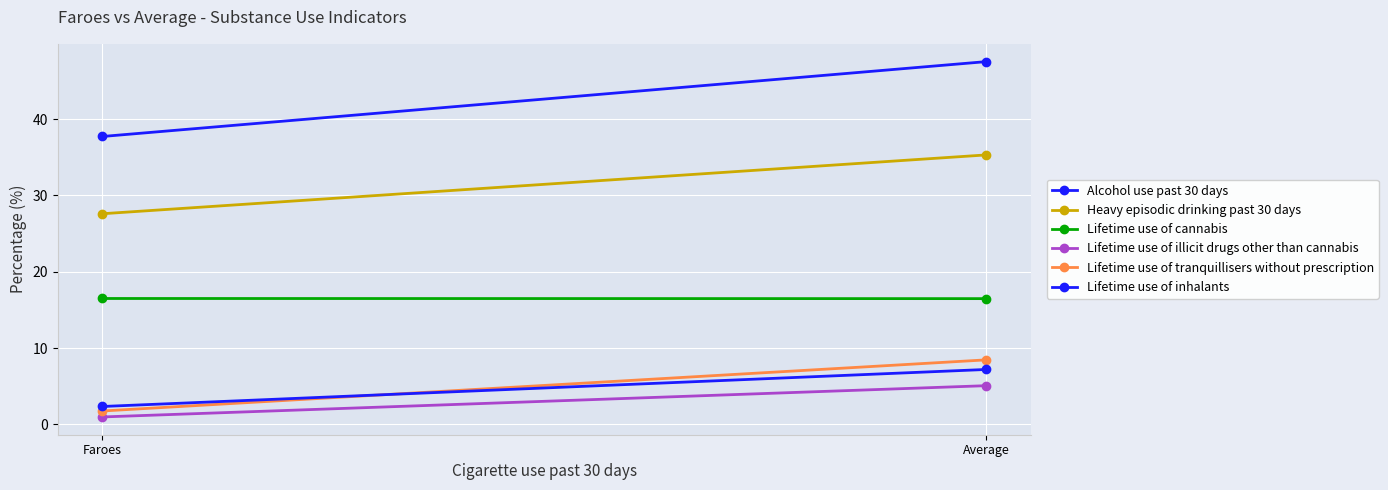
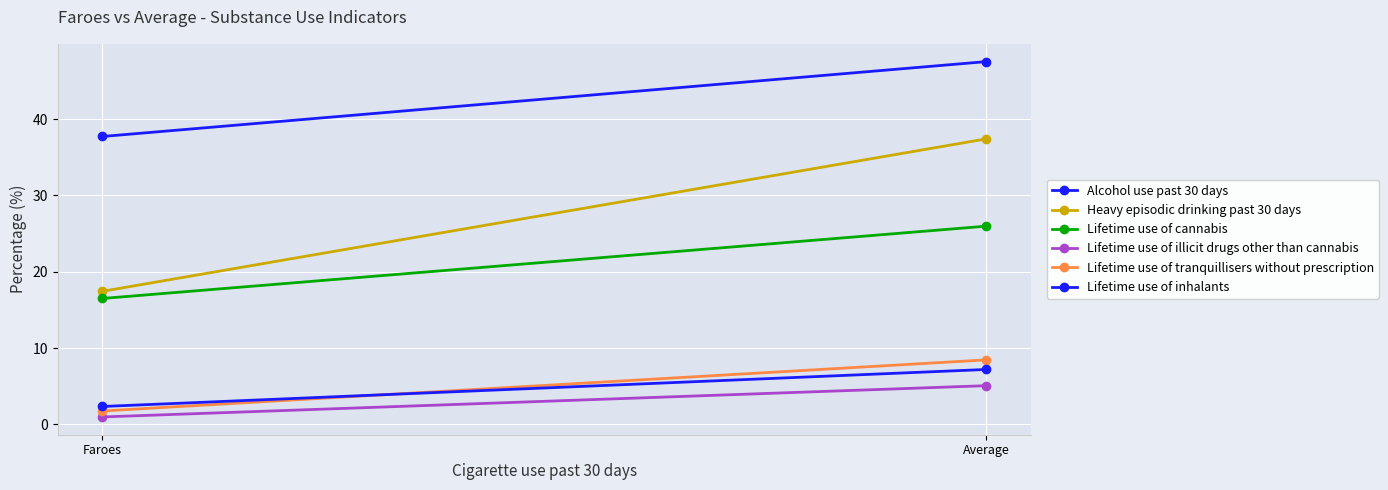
  {
    "Heavy episodic drinking past 30 days": {
-     "Faroes": 28,
-     "Average": 35
+     "Faroes": 17,
+     "Average": 37
    },
    "Lifetime use of cannabis": {
      "Faroes": 16,
-     "Average": 16
+     "Average": 26
    },
    "Lifetime use of illicit drugs other than cannabis": {
      "Faroes": 1,
      "Average": 5
    },
    "Lifetime use of tranquillisers without prescription": {
      "Faroes": 2,
      "Average": 8
    }
  }
